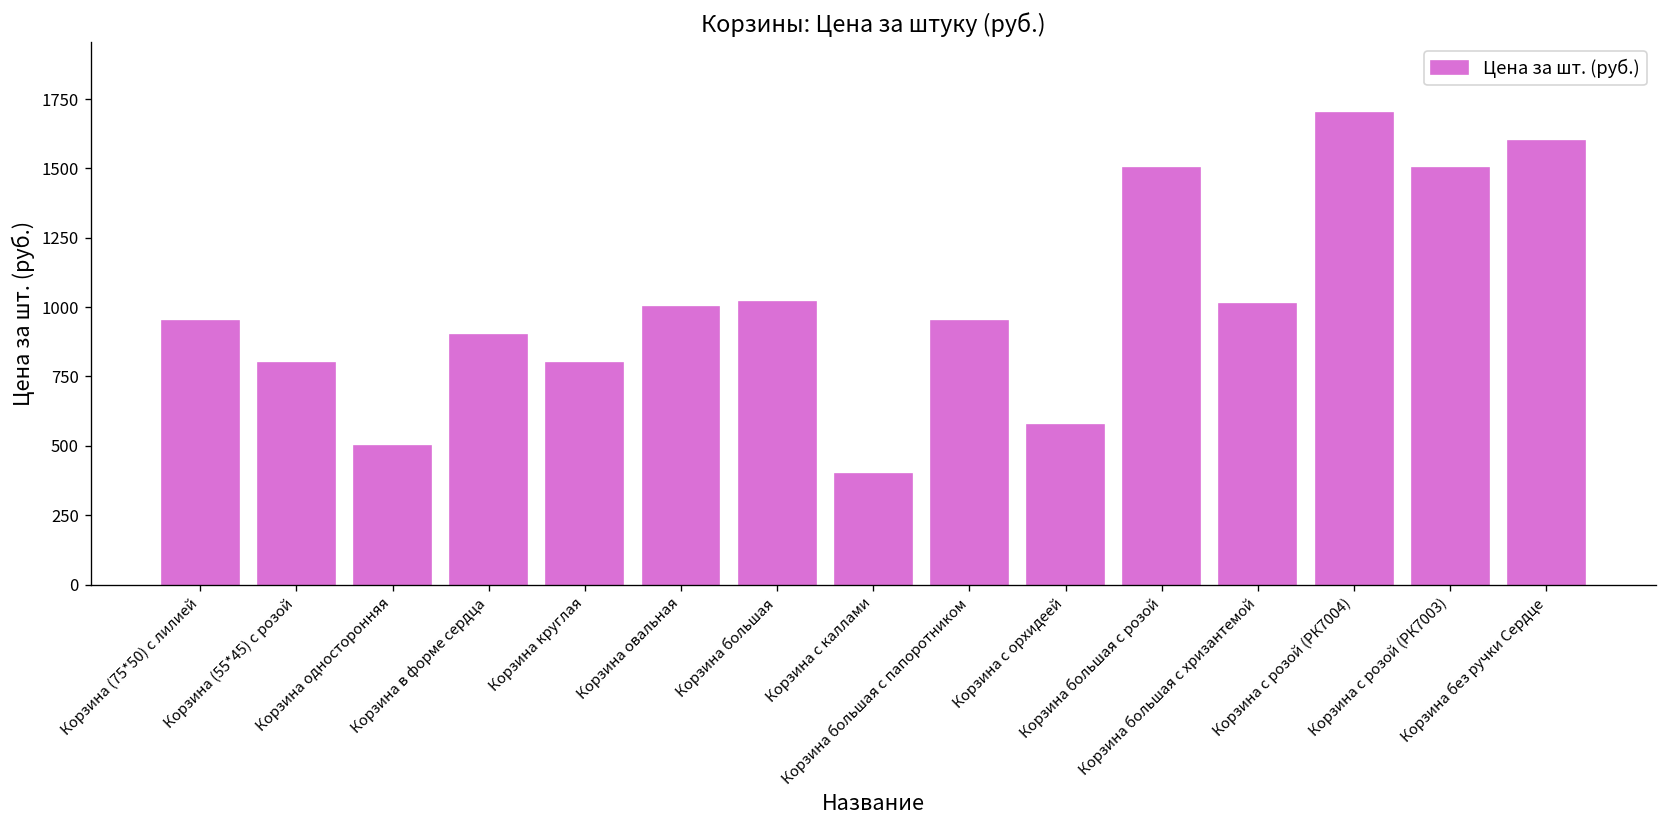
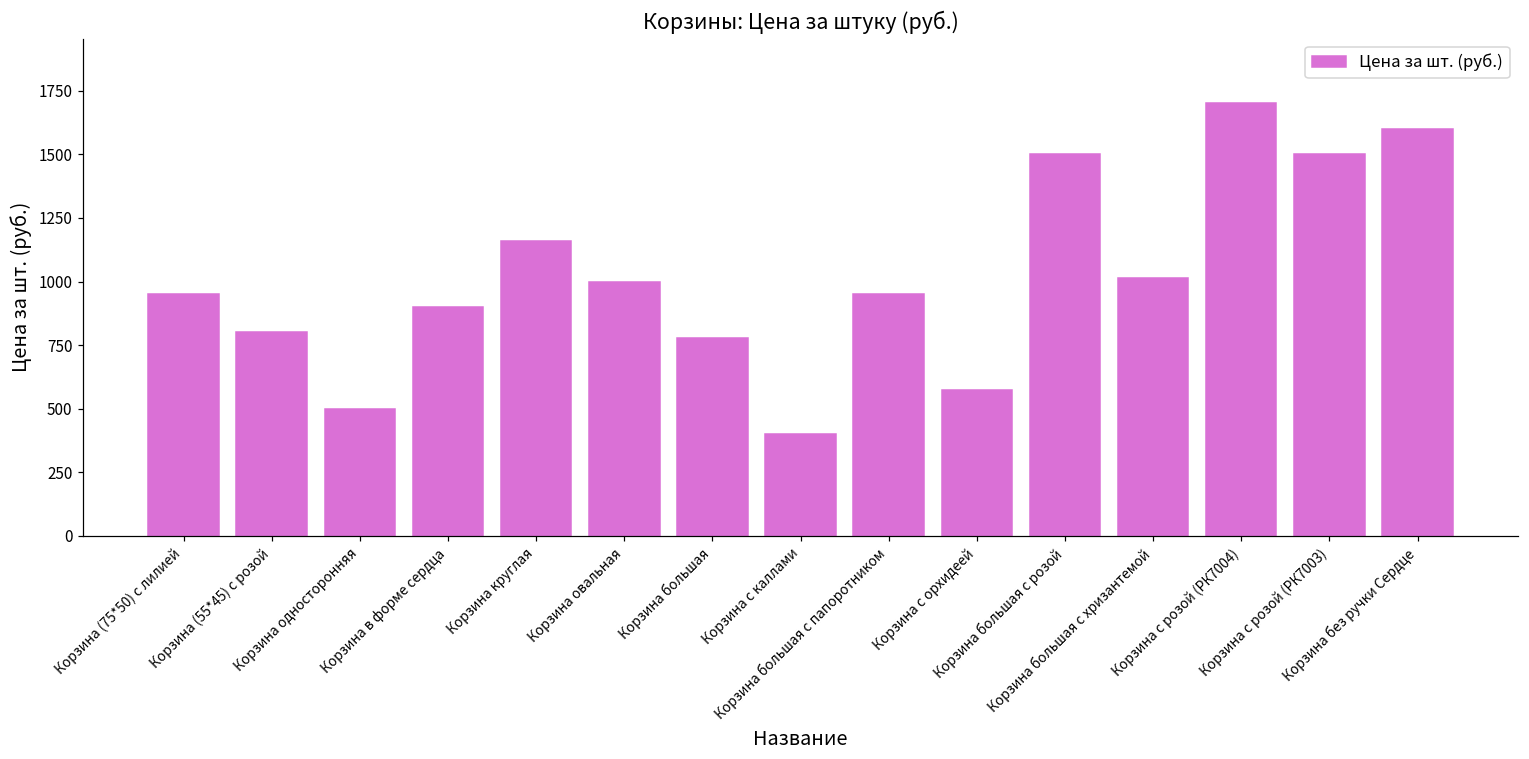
  {
    "Корзина (75*50) с лилией": 950,
    "Корзина (55*45) с розой": 800,
    "Корзина односторонняя": 500,
    "Корзина в форме сердца": 900,
-   "Корзина круглая": 800,
+   "Корзина круглая": 1160,
    "Корзина овальная": 1000,
-   "Корзина большая": 1020,
+   "Корзина большая": 780,
    "Корзина с каллами": 400,
    "Корзина большая с папоротником": 950,
    "Корзина с орхидеей": 570,
    "Корзина большая с розой": 1500,
    "Корзина большая с хризантемой": 1010,
    "Корзина с розой (РК7004)": 1700,
    "Корзина с розой (РК7003)": 1500,
    "Корзина без ручки Сердце": 1600
  }
